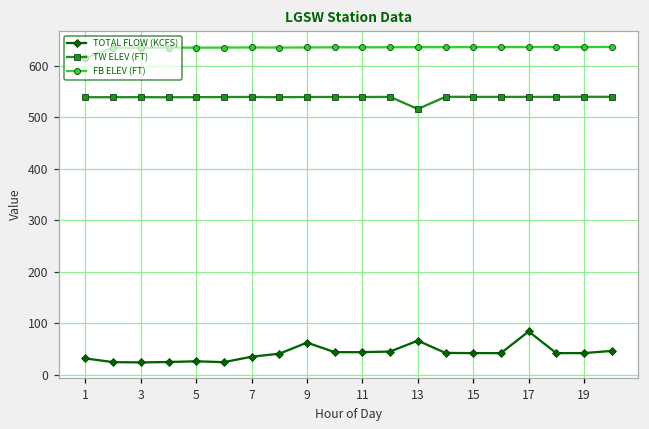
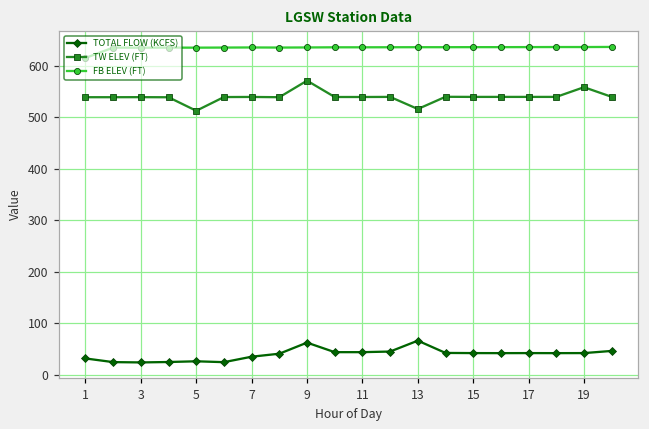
  {
    "TOTAL FLOW (KCFS)": {
      "1": 30,
      "3": 20,
      "5": 30,
      "7": 40,
      "9": 60,
      "11": 40,
      "13": 70,
      "15": 40,
-     "17": 80,
+     "17": 40,
      "19": 40
    },
    "TW ELEV (FT)": {
      "1": 540,
      "3": 540,
-     "5": 540,
+     "5": 510,
      "7": 540,
-     "9": 540,
+     "9": 570,
      "11": 540,
      "13": 520,
      "15": 540,
      "17": 540,
-     "19": 540
+     "19": 560
    },
    "FB ELEV (FT)": {
      "5": 630,
      "7": 640,
      "9": 640,
      "11": 640,
      "13": 640,
      "15": 640,
      "17": 640,
      "19": 640
    }
  }
